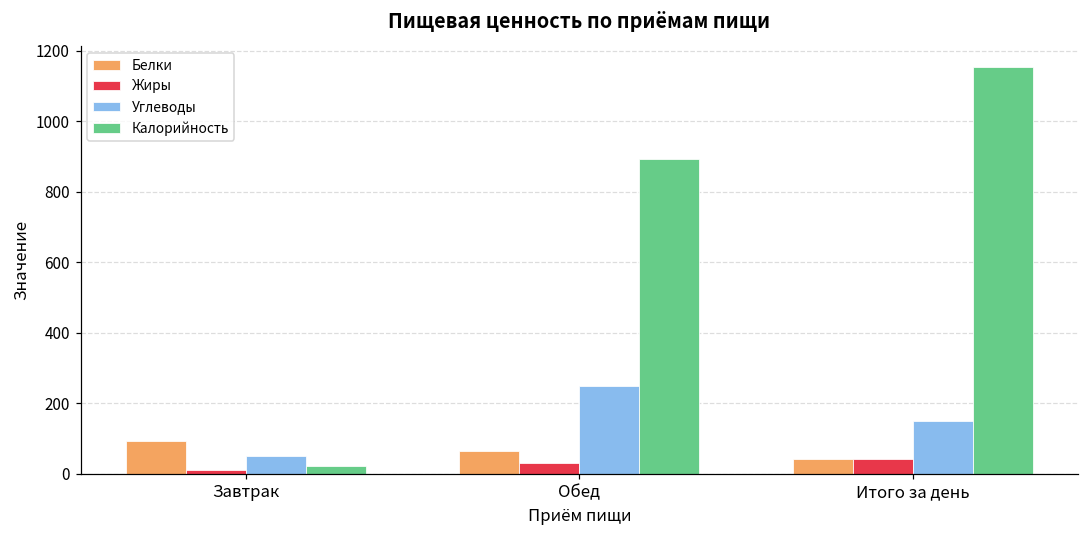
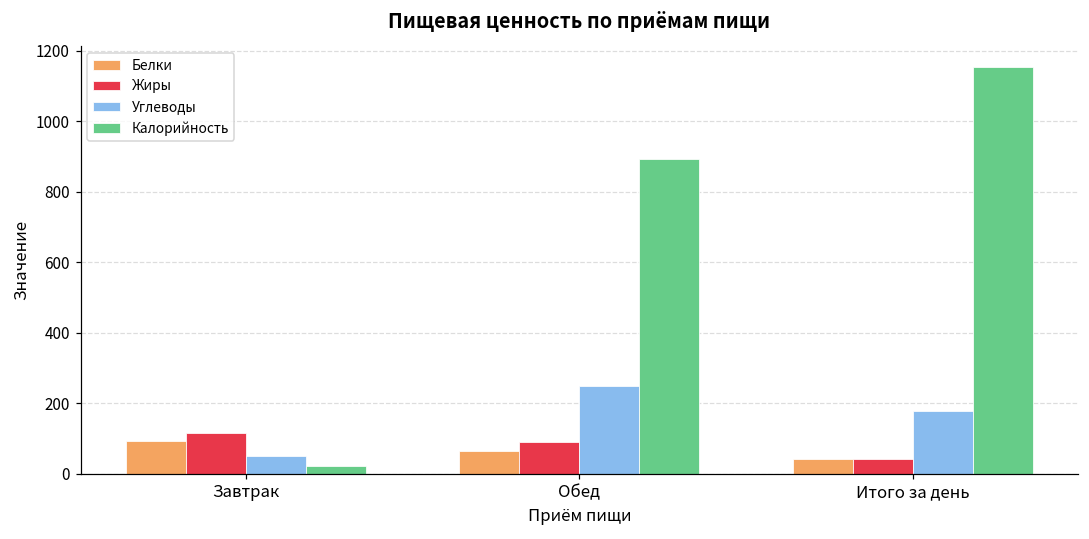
  {
    "Белки": {
      "Завтрак": 90,
      "Обед": 70,
      "Итого за день": 40
    },
    "Жиры": {
-     "Завтрак": 10,
-     "Обед": 30,
+     "Завтрак": 120,
+     "Обед": 90,
      "Итого за день": 40
    },
    "Углеводы": {
      "Завтрак": 50,
      "Обед": 250,
-     "Итого за день": 150
+     "Итого за день": 180
    },
    "Калорийность": {
      "Завтрак": 20,
      "Обед": 890,
      "Итого за день": 1160
    }
  }
